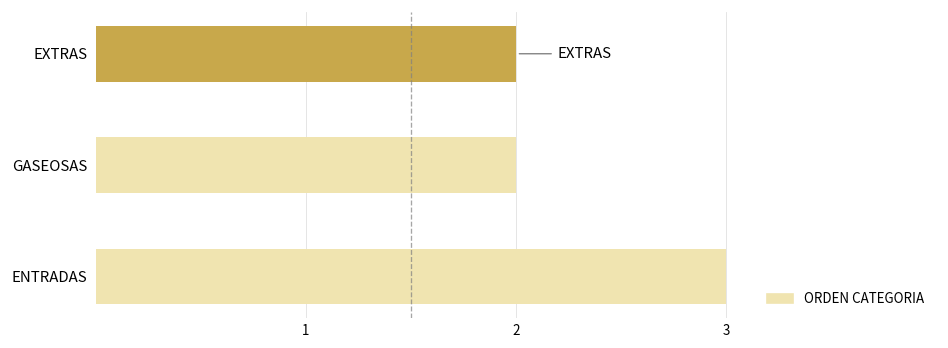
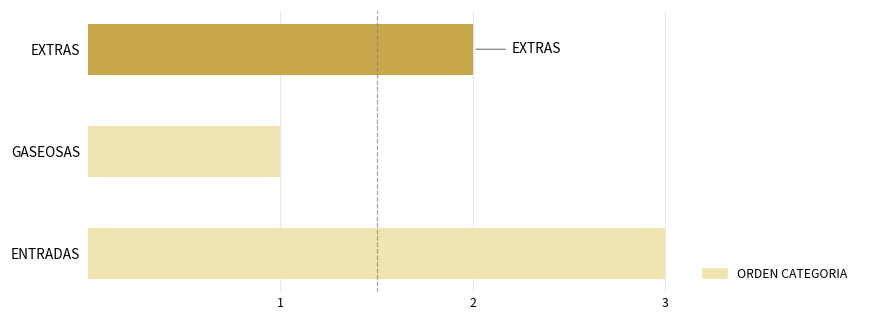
  {
    "EXTRAS": 2,
-   "GASEOSAS": 2,
+   "GASEOSAS": 1,
    "ENTRADAS": 3
  }
